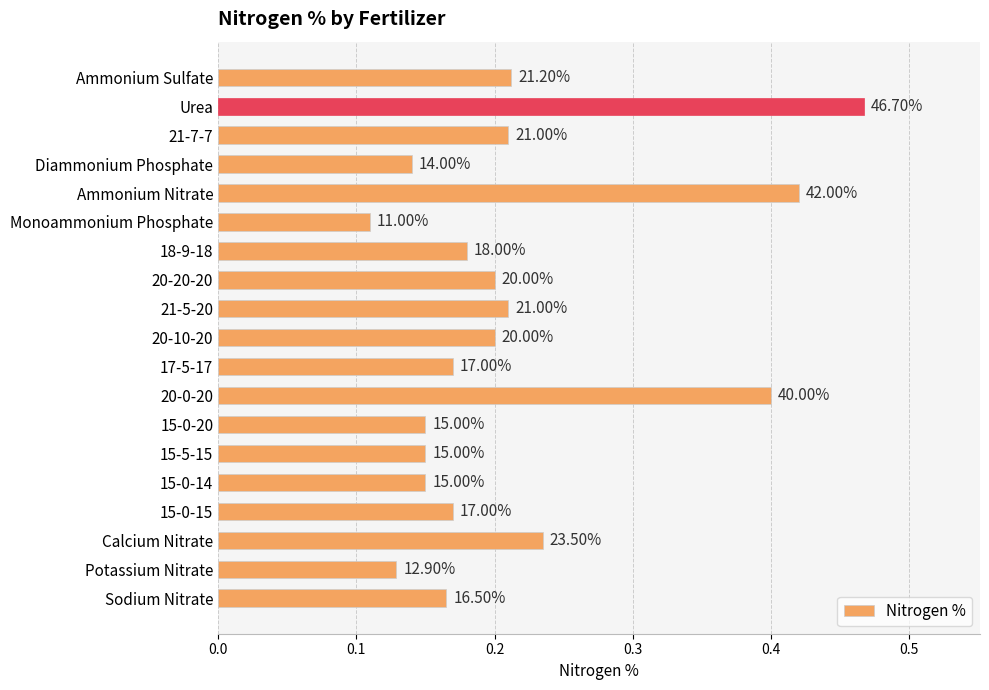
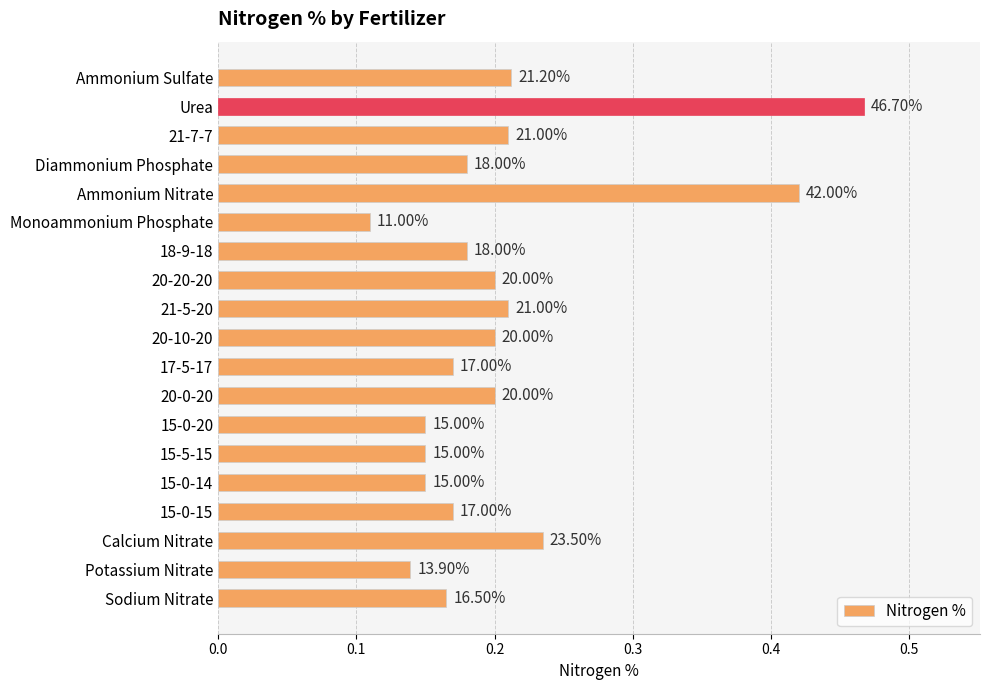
  {
    "Ammonium Sulfate": "21.20%",
    "Urea": "46.70%",
    "21-7-7": "21.00%",
-   "Diammonium Phosphate": "14.00%",
+   "Diammonium Phosphate": "18.00%",
    "Ammonium Nitrate": "42.00%",
    "Monoammonium Phosphate": "11.00%",
    "18-9-18": "18.00%",
    "20-20-20": "20.00%",
    "21-5-20": "21.00%",
    "20-10-20": "20.00%",
    "17-5-17": "17.00%",
-   "20-0-20": "40.00%",
+   "20-0-20": "20.00%",
    "15-0-20": "15.00%",
    "15-5-15": "15.00%",
    "15-0-14": "15.00%",
    "15-0-15": "17.00%",
    "Calcium Nitrate": "23.50%",
-   "Potassium Nitrate": "12.90%",
+   "Potassium Nitrate": "13.90%",
    "Sodium Nitrate": "16.50%"
  }
